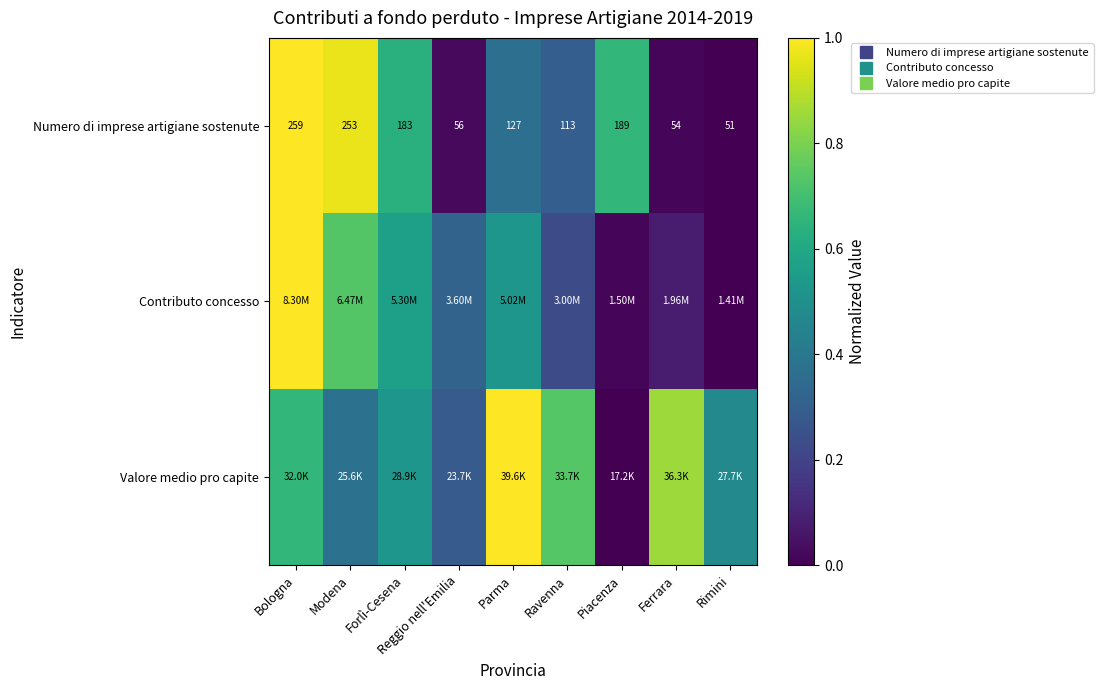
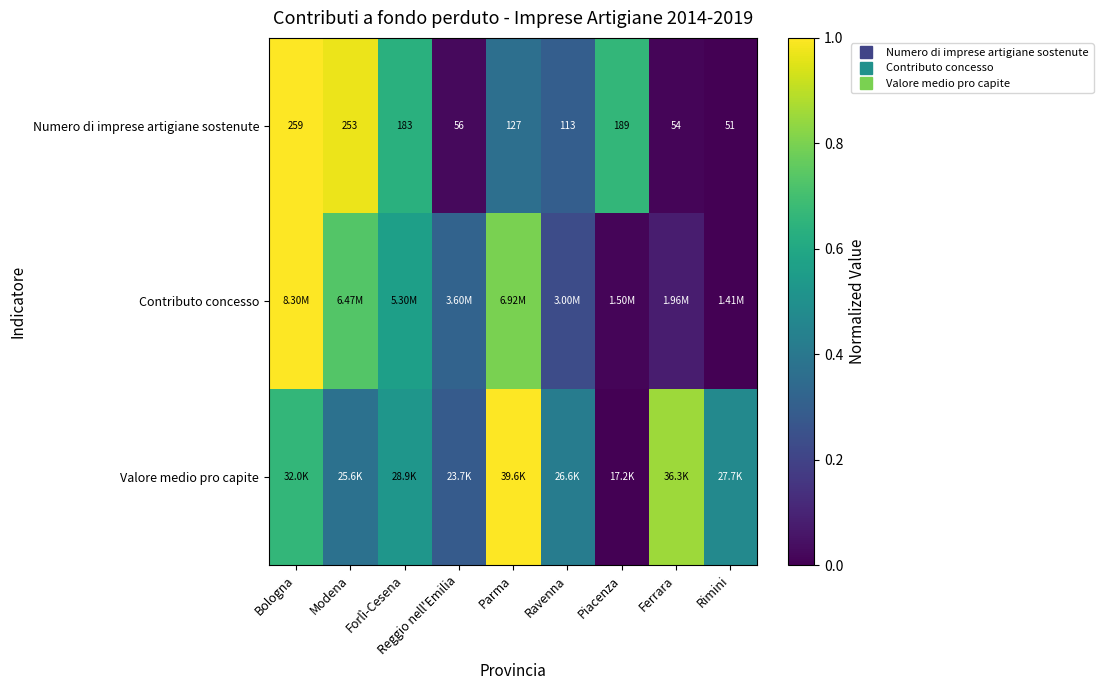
  {
    "Numero di imprese artigiane sostenute": {
      "Bologna": "259",
      "Modena": "253",
      "Forlì-Cesena": "183",
      "Reggio nell'Emilia": "56",
      "Parma": "127",
      "Ravenna": "113",
      "Piacenza": "189",
      "Ferrara": "54",
      "Rimini": "51"
    },
    "Contributo concesso": {
      "Bologna": "8.30M",
      "Modena": "6.47M",
      "Forlì-Cesena": "5.30M",
      "Reggio nell'Emilia": "3.60M",
-     "Parma": "5.02M",
+     "Parma": "6.92M",
      "Ravenna": "3.00M",
      "Piacenza": "1.50M",
      "Ferrara": "1.96M",
      "Rimini": "1.41M"
    },
    "Valore medio pro capite": {
      "Bologna": "32.0K",
      "Modena": "25.6K",
      "Forlì-Cesena": "28.9K",
      "Reggio nell'Emilia": "23.7K",
      "Parma": "39.6K",
-     "Ravenna": "33.7K",
+     "Ravenna": "26.6K",
      "Piacenza": "17.2K",
      "Ferrara": "36.3K",
      "Rimini": "27.7K"
    }
  }
